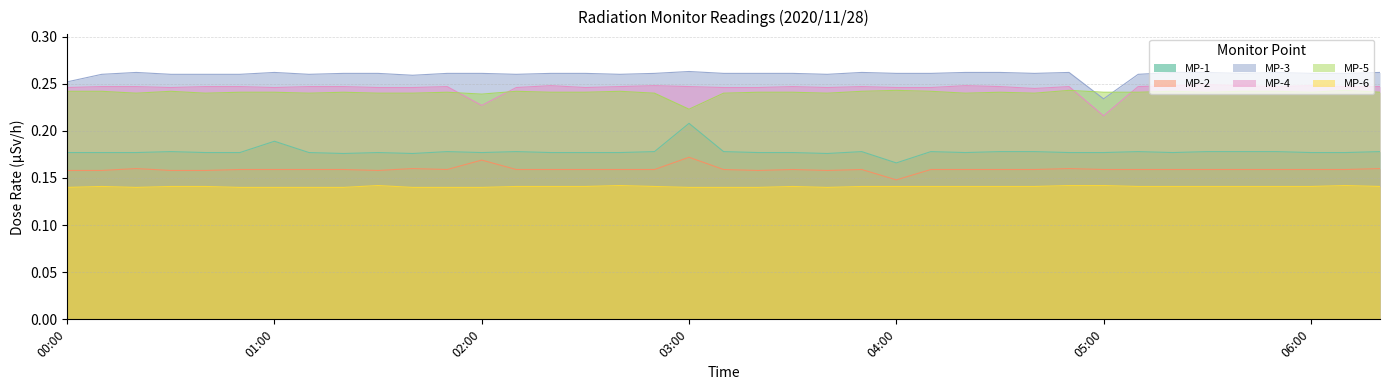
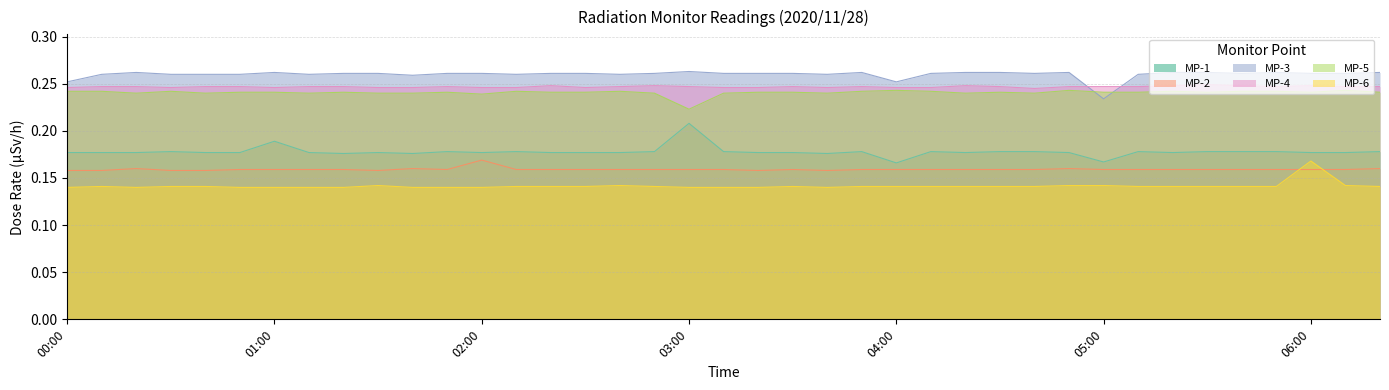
  {
    "MP-1": {
      "00:00": 0.18,
      "01:00": 0.19,
      "02:00": 0.18,
      "03:00": 0.21,
      "04:00": 0.17,
-     "05:00": 0.18,
+     "05:00": 0.17,
      "06:00": 0.18
    },
    "MP-2": {
      "00:00": 0.16,
      "01:00": 0.16,
      "02:00": 0.17,
-     "03:00": 0.17,
-     "04:00": 0.15,
+     "03:00": 0.16,
+     "04:00": 0.16,
      "05:00": 0.16,
      "06:00": 0.16
    },
    "MP-3": {
      "00:00": 0.25,
      "01:00": 0.26,
      "02:00": 0.26,
      "03:00": 0.26,
-     "04:00": 0.26,
+     "04:00": 0.25,
      "05:00": 0.23
    },
    "MP-4": {
      "00:00": 0.25,
      "01:00": 0.25,
-     "02:00": 0.23,
+     "02:00": 0.25,
      "03:00": 0.25,
      "04:00": 0.25,
-     "05:00": 0.22
+     "05:00": 0.25
    },
    "MP-5": {
      "00:00": 0.24,
      "01:00": 0.24,
      "02:00": 0.24,
      "03:00": 0.22,
      "04:00": 0.24,
      "05:00": 0.24
    },
    "MP-6": {
      "00:00": 0.14,
      "01:00": 0.14,
      "02:00": 0.14,
      "03:00": 0.14,
      "04:00": 0.14,
      "05:00": 0.14,
-     "06:00": 0.14
+     "06:00": 0.17
    }
  }
